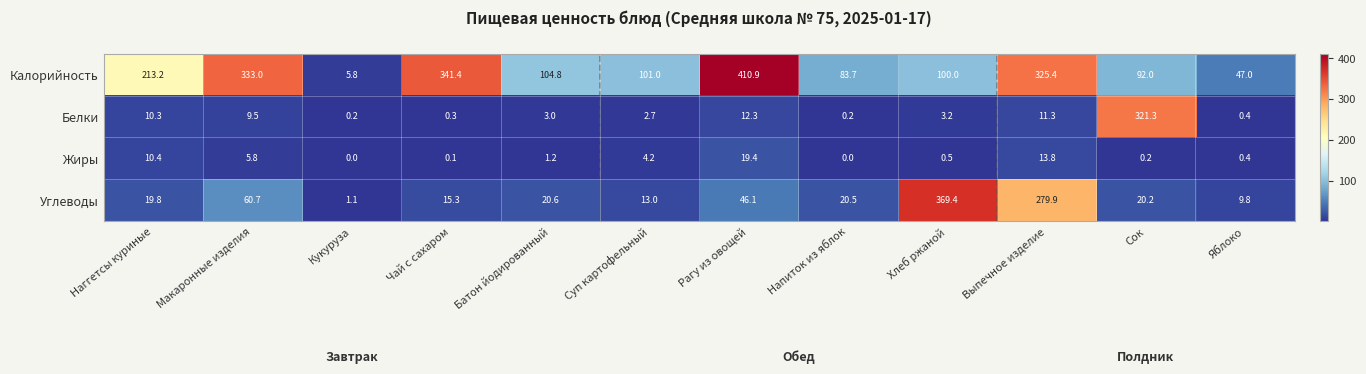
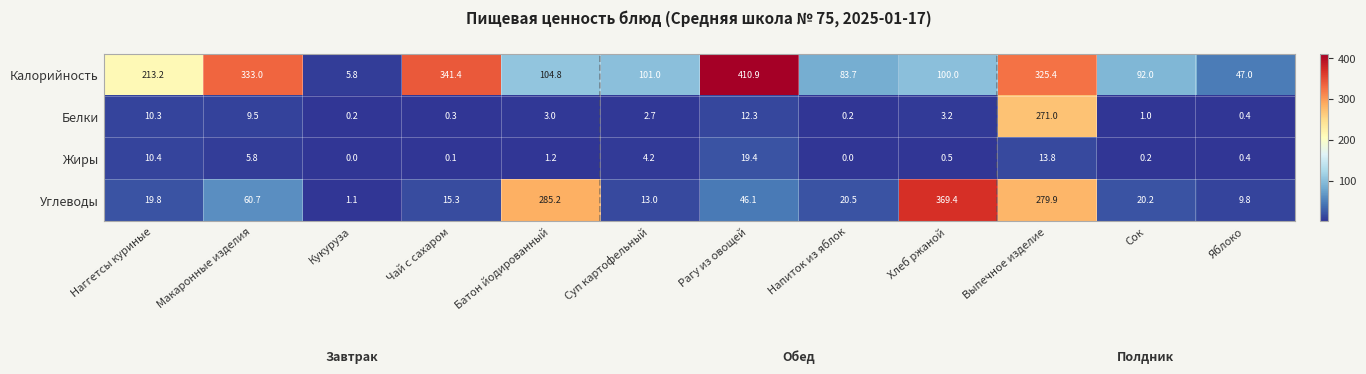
  {
    "Калорийность": {
      "Наггетсы куриные": 213.2,
      "Макаронные изделия": 333.0,
      "Кукуруза": 5.8,
      "Чай с сахаром": 341.4,
      "Батон йодированный": 104.8,
      "Суп картофельный": 101.0,
      "Рагу из овощей": 410.9,
      "Напиток из яблок": 83.7,
      "Хлеб ржаной": 100.0,
      "Выпечное изделие": 325.4,
      "Сок": 92.0,
      "Яблоко": 47.0
    },
    "Белки": {
      "Наггетсы куриные": 10.3,
      "Макаронные изделия": 9.5,
      "Кукуруза": 0.2,
      "Чай с сахаром": 0.3,
      "Батон йодированный": 3.0,
      "Суп картофельный": 2.7,
      "Рагу из овощей": 12.3,
      "Напиток из яблок": 0.2,
      "Хлеб ржаной": 3.2,
-     "Выпечное изделие": 11.3,
-     "Сок": 321.3,
+     "Выпечное изделие": 271.0,
+     "Сок": 1.0,
      "Яблоко": 0.4
    },
    "Жиры": {
      "Наггетсы куриные": 10.4,
      "Макаронные изделия": 5.8,
      "Кукуруза": 0.0,
      "Чай с сахаром": 0.1,
      "Батон йодированный": 1.2,
      "Суп картофельный": 4.2,
      "Рагу из овощей": 19.4,
      "Напиток из яблок": 0.0,
      "Хлеб ржаной": 0.5,
      "Выпечное изделие": 13.8,
      "Сок": 0.2,
      "Яблоко": 0.4
    },
    "Углеводы": {
      "Наггетсы куриные": 19.8,
      "Макаронные изделия": 60.7,
      "Кукуруза": 1.1,
      "Чай с сахаром": 15.3,
-     "Батон йодированный": 20.6,
+     "Батон йодированный": 285.2,
      "Суп картофельный": 13.0,
      "Рагу из овощей": 46.1,
      "Напиток из яблок": 20.5,
      "Хлеб ржаной": 369.4,
      "Выпечное изделие": 279.9,
      "Сок": 20.2,
      "Яблоко": 9.8
    }
  }
